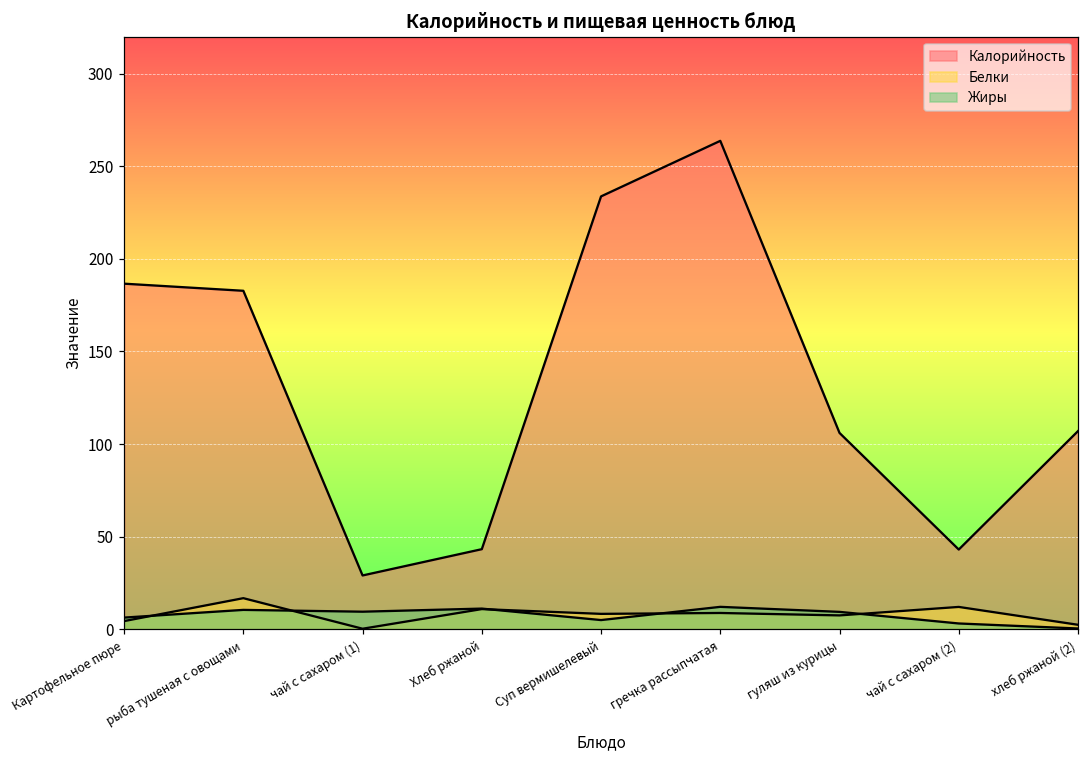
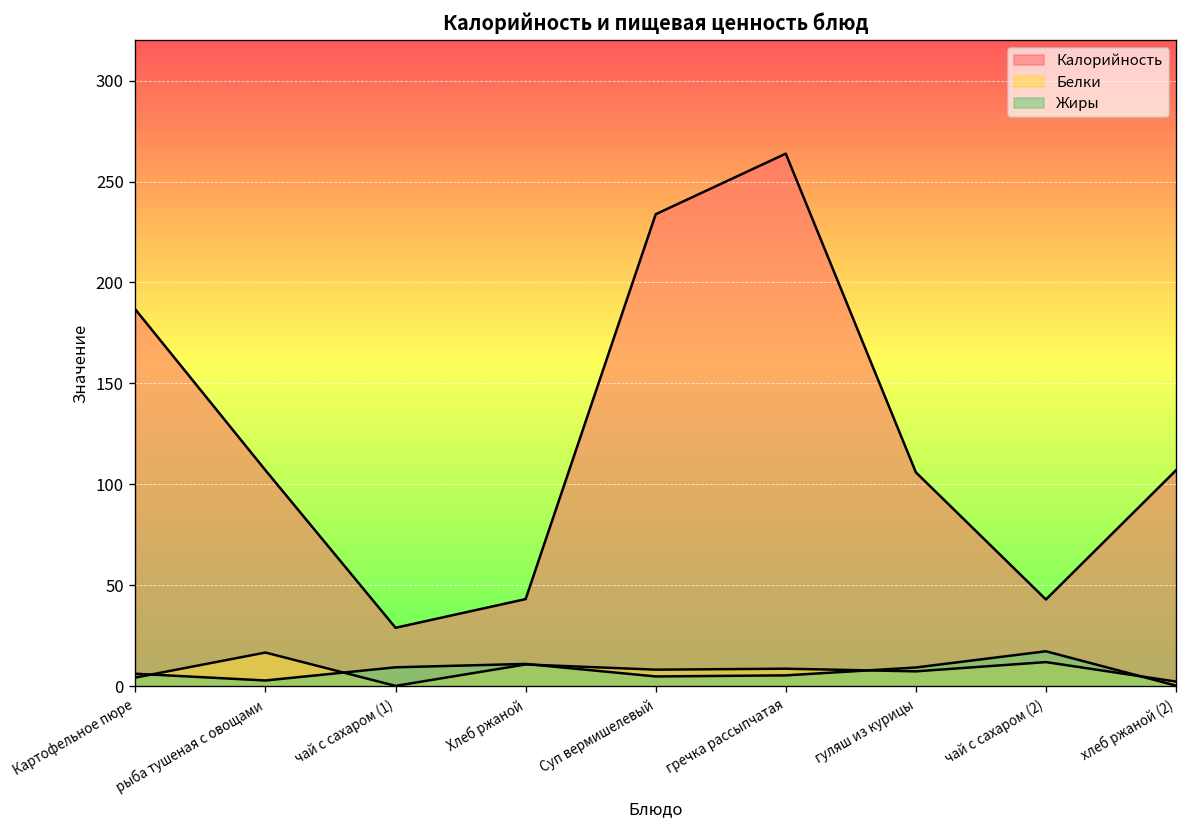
  {
    "Калорийность": {
      "Картофельное пюре": 187,
-     "рыба тушеная с овощами": 183,
+     "рыба тушеная с овощами": 107,
      "чай с сахаром (1)": 29,
      "Хлеб ржаной": 43,
      "Суп вермишелевый": 234,
      "гречка рассыпчатая": 264,
      "гуляш из курицы": 106,
      "чай с сахаром (2)": 43,
      "хлеб ржаной (2)": 107
    },
    "Белки": {
      "Картофельное пюре": 4,
      "рыба тушеная с овощами": 17,
      "чай с сахаром (1)": 0,
      "Суп вермишелевый": 8,
      "гречка рассыпчатая": 9,
      "гуляш из курицы": 7,
      "чай с сахаром (2)": 12,
      "хлеб ржаной (2)": 2
    },
    "Жиры": {
      "Картофельное пюре": 6,
-     "рыба тушеная с овощами": 10,
+     "рыба тушеная с овощами": 3,
      "чай с сахаром (1)": 9,
      "Суп вермишелевый": 5,
-     "гречка рассыпчатая": 12,
+     "гречка рассыпчатая": 5,
      "гуляш из курицы": 9,
-     "чай с сахаром (2)": 3,
+     "чай с сахаром (2)": 17,
      "хлеб ржаной (2)": 0
    }
  }
